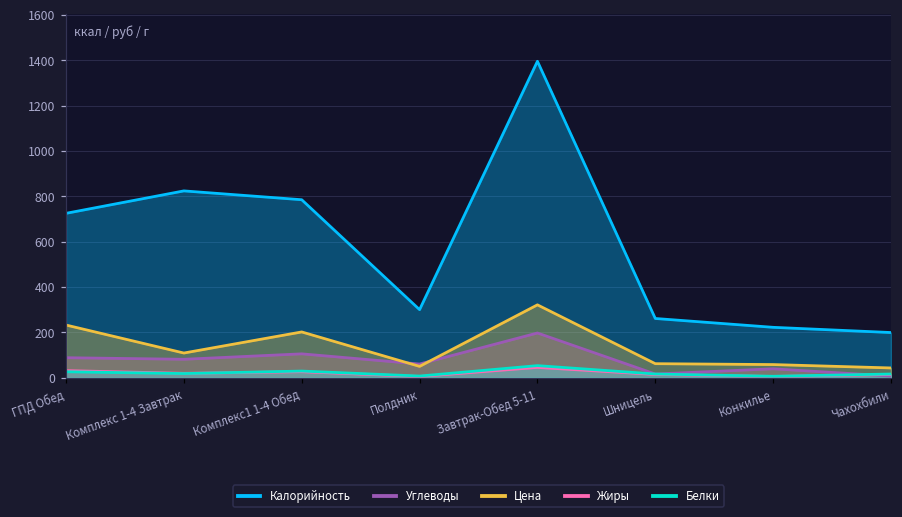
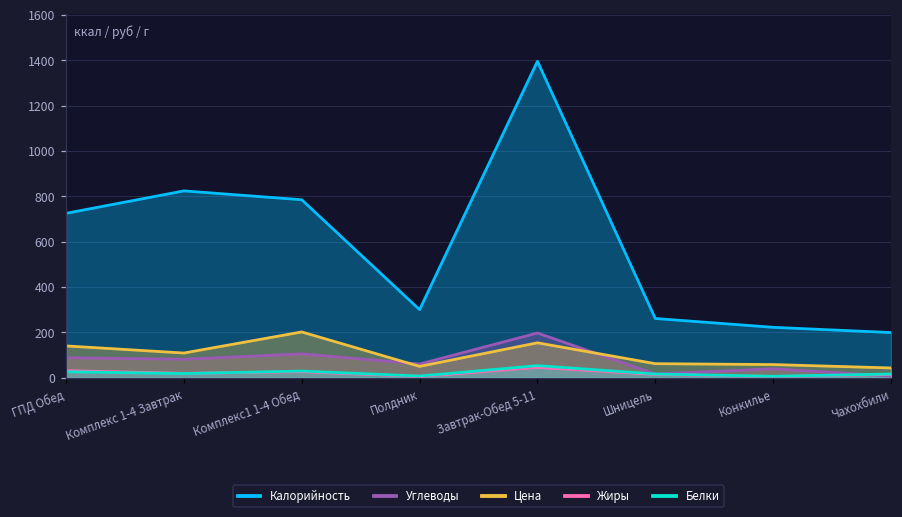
  {
    "Цена": {
-     "ГПД Обед": 230,
+     "ГПД Обед": 140,
      "Комплекс 1-4 Завтрак": 110,
      "Комплекс1 1-4 Обед": 200,
-     "Завтрак-Обед 5-11": 320,
+     "Завтрак-Обед 5-11": 150,
      "Шницель": 60,
      "Конкилье": 60,
      "Чахохбили": 40
    }
  }
